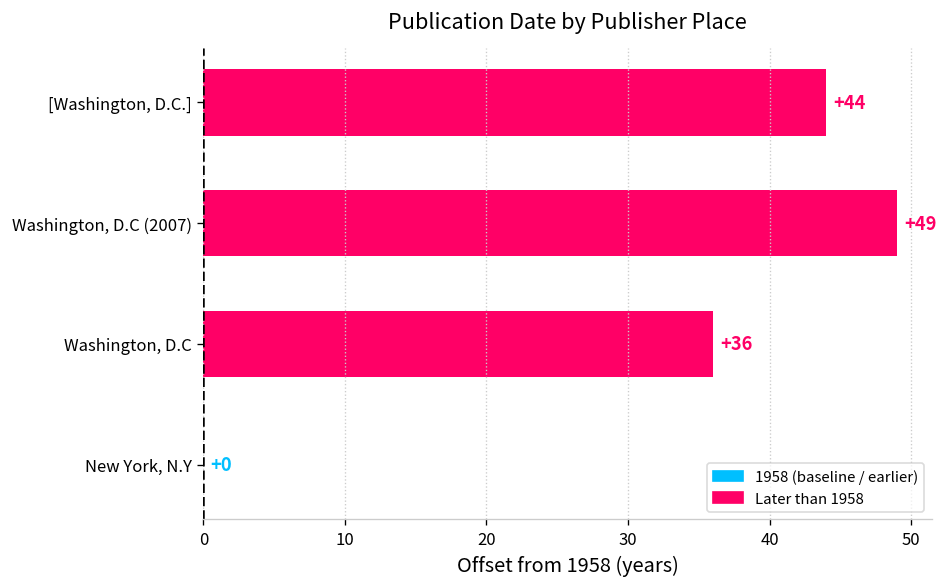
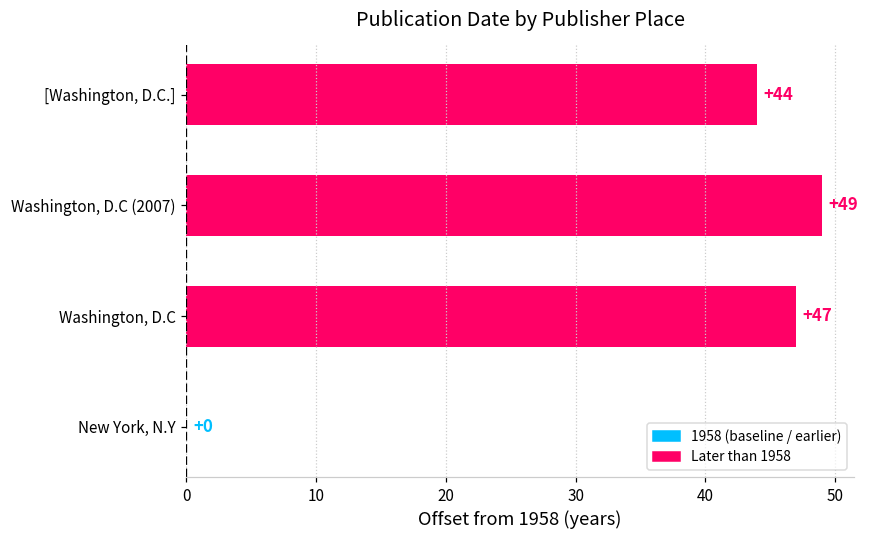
  {
    "[Washington, D.C.]": "+44",
    "Washington, D.C (2007)": "+49",
-   "Washington, D.C": "+36",
+   "Washington, D.C": "+47",
    "New York, N.Y": "+0"
  }
